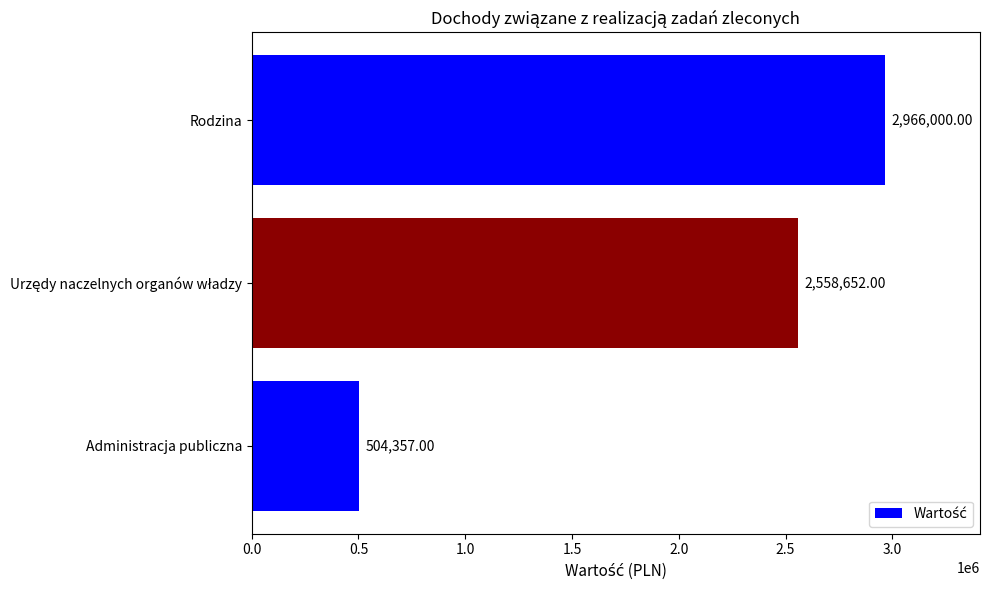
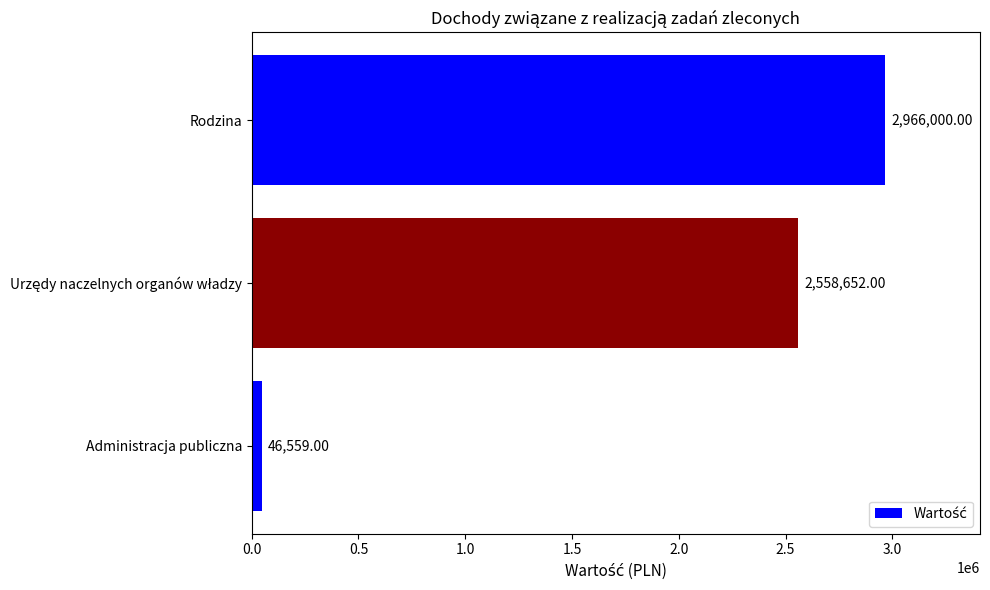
  {
    "Rodzina": "2,966,000.00",
    "Urzędy naczelnych organów władzy": "2,558,652.00",
-   "Administracja publiczna": "504,357.00"
+   "Administracja publiczna": "46,559.00"
  }
